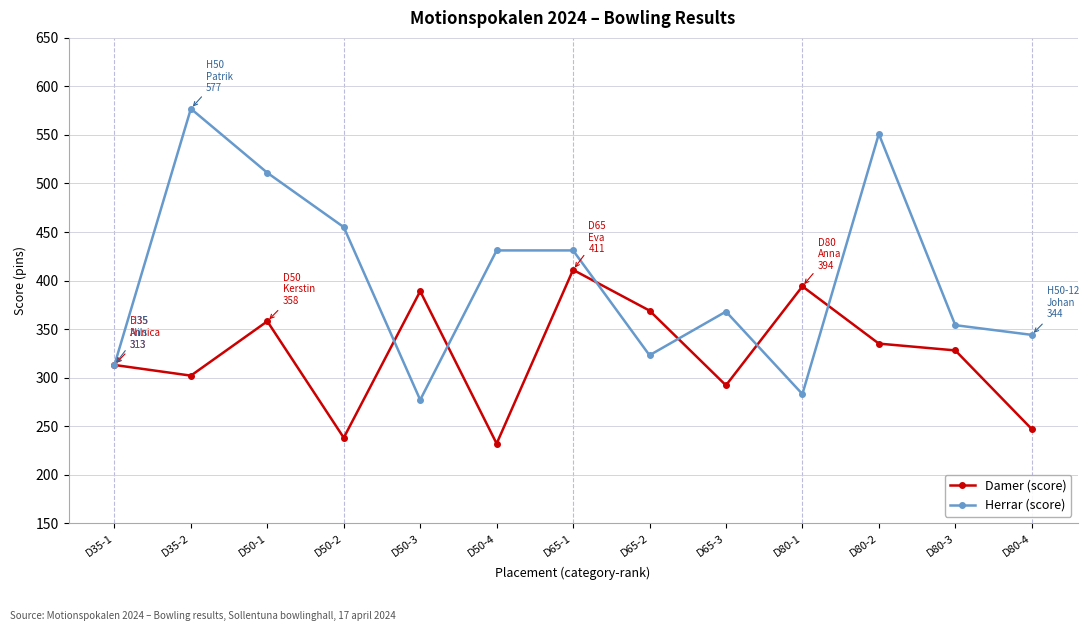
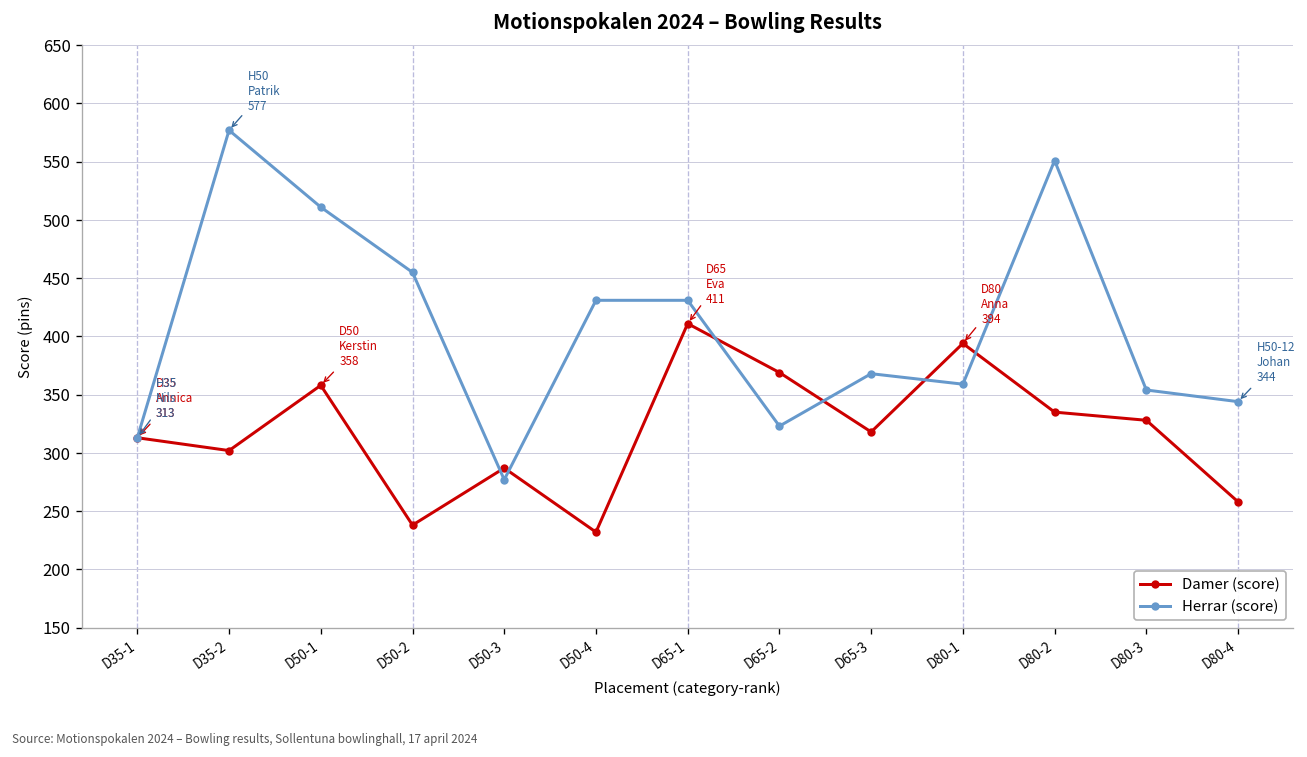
  {
    "Damer (score)": {
      "D35-2": 300,
      "D50-2": 240,
-     "D50-3": 390,
+     "D50-3": 290,
      "D50-4": 230,
      "D65-2": 370,
-     "D65-3": 290,
+     "D65-3": 320,
      "D80-2": 340,
      "D80-3": 330,
-     "D80-4": 250
+     "D80-4": 260
    },
    "Herrar (score)": {
      "D50-1": 510,
      "D50-2": 460,
      "D50-3": 280,
      "D50-4": 430,
      "D65-2": 320,
      "D65-3": 370,
-     "D80-1": 280,
+     "D80-1": 360,
      "D80-2": 550,
      "D80-3": 350
    }
  }
